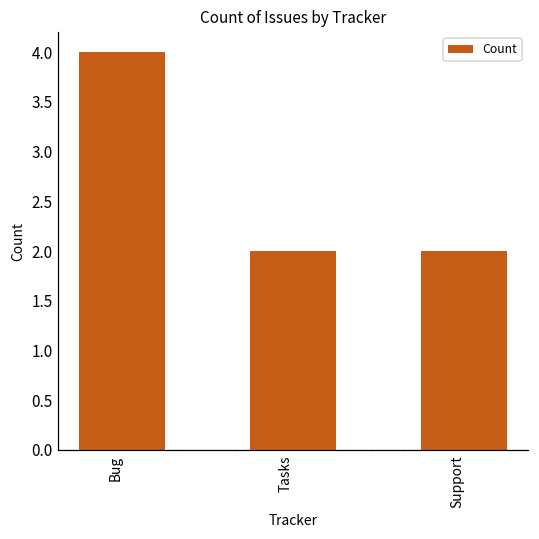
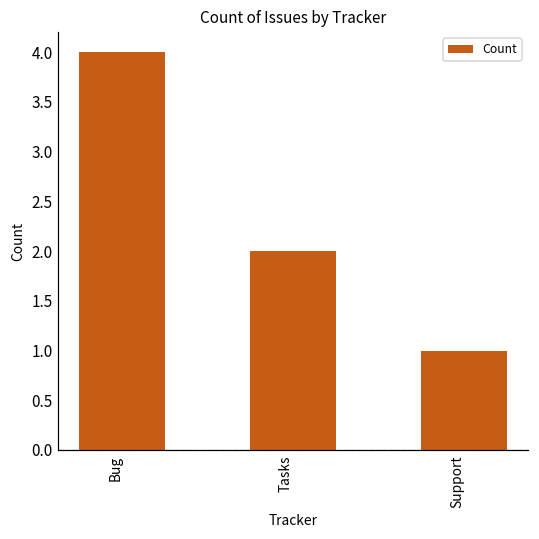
  {
    "Bug": 4,
    "Tasks": 2,
-   "Support": 2
+   "Support": 1
  }
